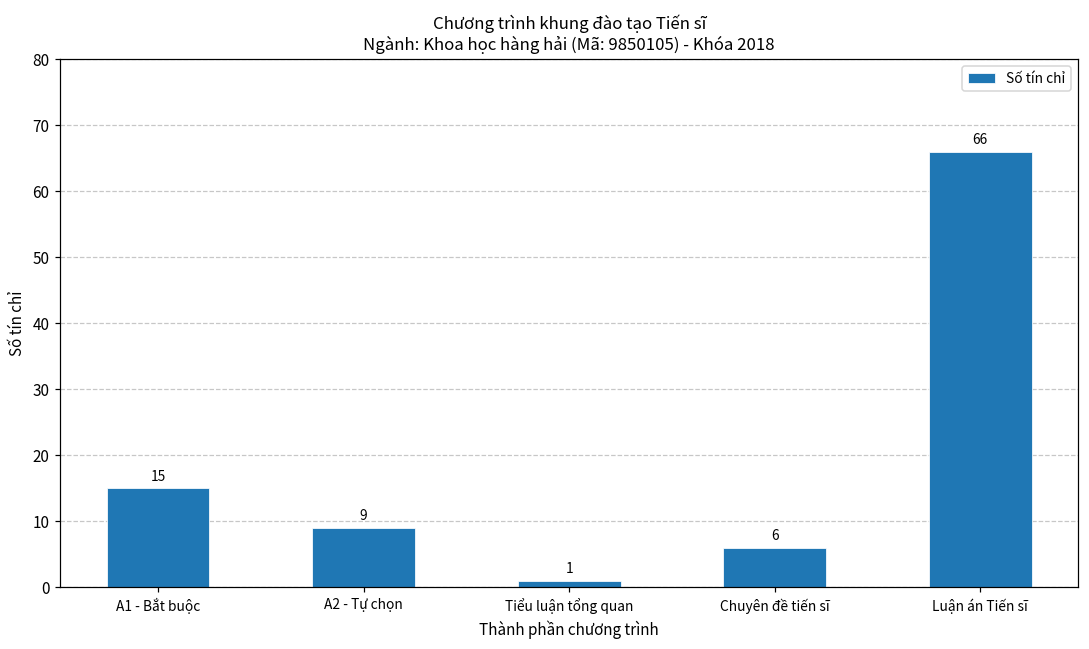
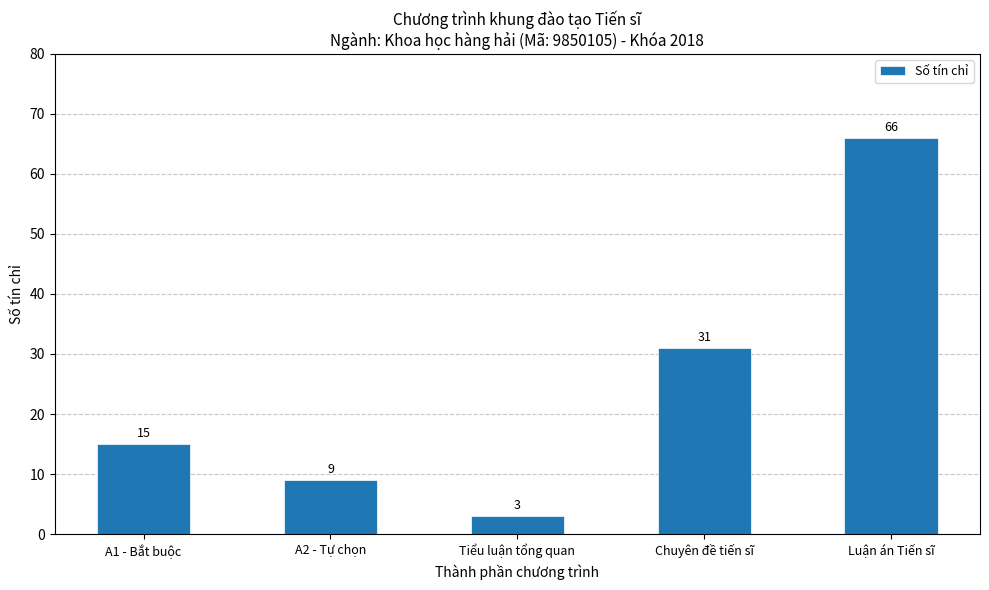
  {
    "A1 - Bắt buộc": 15,
    "A2 - Tự chọn": 9,
-   "Tiểu luận tổng quan": 1,
-   "Chuyên đề tiến sĩ": 6,
+   "Tiểu luận tổng quan": 3,
+   "Chuyên đề tiến sĩ": 31,
    "Luận án Tiến sĩ": 66
  }
